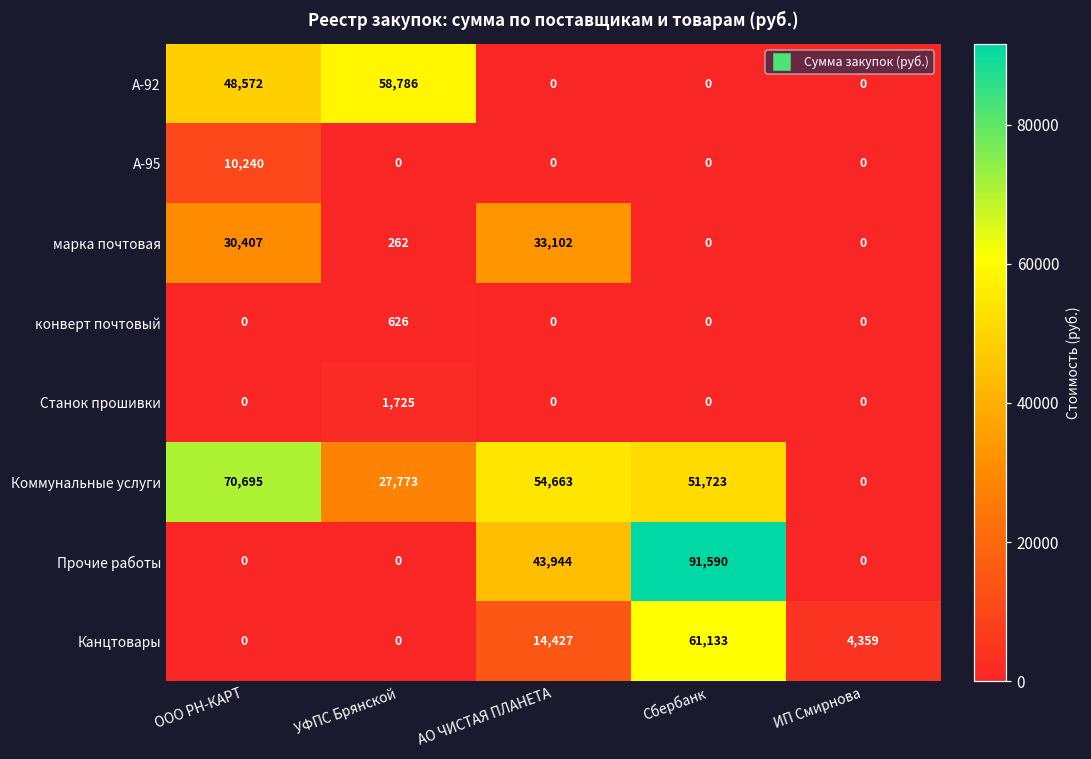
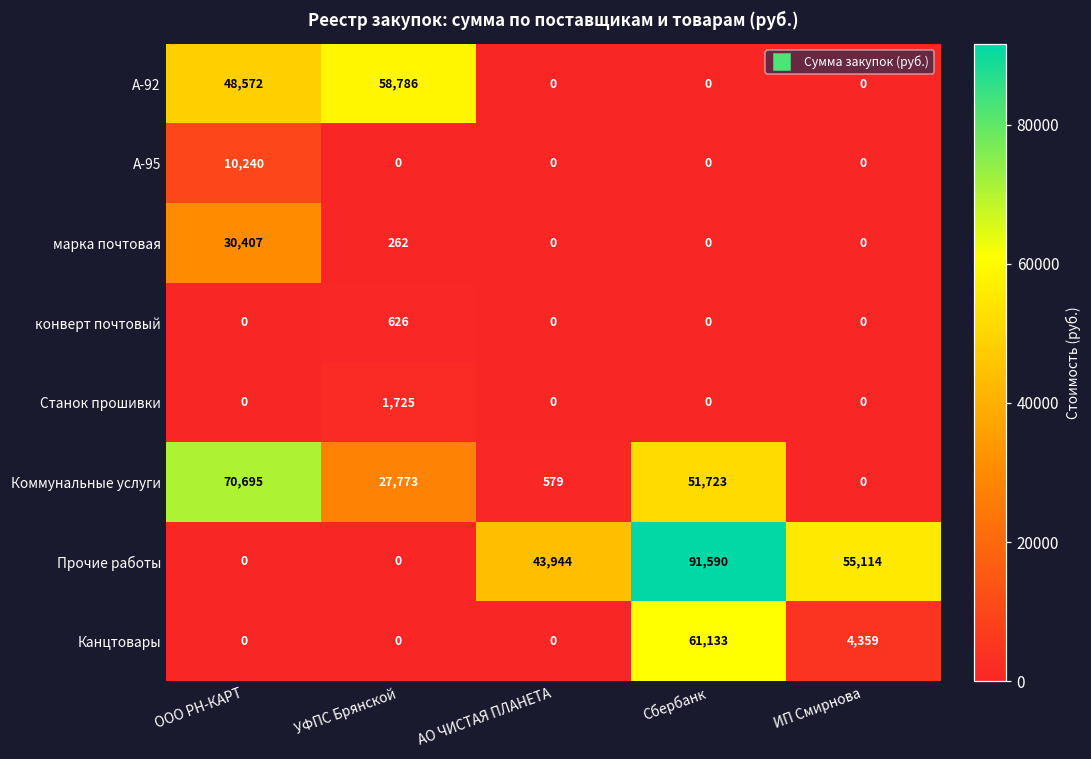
  {
    "А-92": {
      "ООО РН-КАРТ": "48,572",
      "УФПС Брянской": "58,786",
      "АО ЧИСТАЯ ПЛАНЕТА": "0",
      "Сбербанк": "0",
      "ИП Смирнова": "0"
    },
    "А-95": {
      "ООО РН-КАРТ": "10,240",
      "УФПС Брянской": "0",
      "АО ЧИСТАЯ ПЛАНЕТА": "0",
      "Сбербанк": "0",
      "ИП Смирнова": "0"
    },
    "марка почтовая": {
      "ООО РН-КАРТ": "30,407",
      "УФПС Брянской": "262",
-     "АО ЧИСТАЯ ПЛАНЕТА": "33,102",
+     "АО ЧИСТАЯ ПЛАНЕТА": "0",
      "Сбербанк": "0",
      "ИП Смирнова": "0"
    },
    "конверт почтовый": {
      "ООО РН-КАРТ": "0",
      "УФПС Брянской": "626",
      "АО ЧИСТАЯ ПЛАНЕТА": "0",
      "Сбербанк": "0",
      "ИП Смирнова": "0"
    },
    "Станок прошивки": {
      "ООО РН-КАРТ": "0",
      "УФПС Брянской": "1,725",
      "АО ЧИСТАЯ ПЛАНЕТА": "0",
      "Сбербанк": "0",
      "ИП Смирнова": "0"
    },
    "Коммунальные услуги": {
      "ООО РН-КАРТ": "70,695",
      "УФПС Брянской": "27,773",
-     "АО ЧИСТАЯ ПЛАНЕТА": "54,663",
+     "АО ЧИСТАЯ ПЛАНЕТА": "579",
      "Сбербанк": "51,723",
      "ИП Смирнова": "0"
    },
    "Прочие работы": {
      "ООО РН-КАРТ": "0",
      "УФПС Брянской": "0",
      "АО ЧИСТАЯ ПЛАНЕТА": "43,944",
      "Сбербанк": "91,590",
-     "ИП Смирнова": "0"
+     "ИП Смирнова": "55,114"
    },
    "Канцтовары": {
      "ООО РН-КАРТ": "0",
      "УФПС Брянской": "0",
-     "АО ЧИСТАЯ ПЛАНЕТА": "14,427",
+     "АО ЧИСТАЯ ПЛАНЕТА": "0",
      "Сбербанк": "61,133",
      "ИП Смирнова": "4,359"
    }
  }
